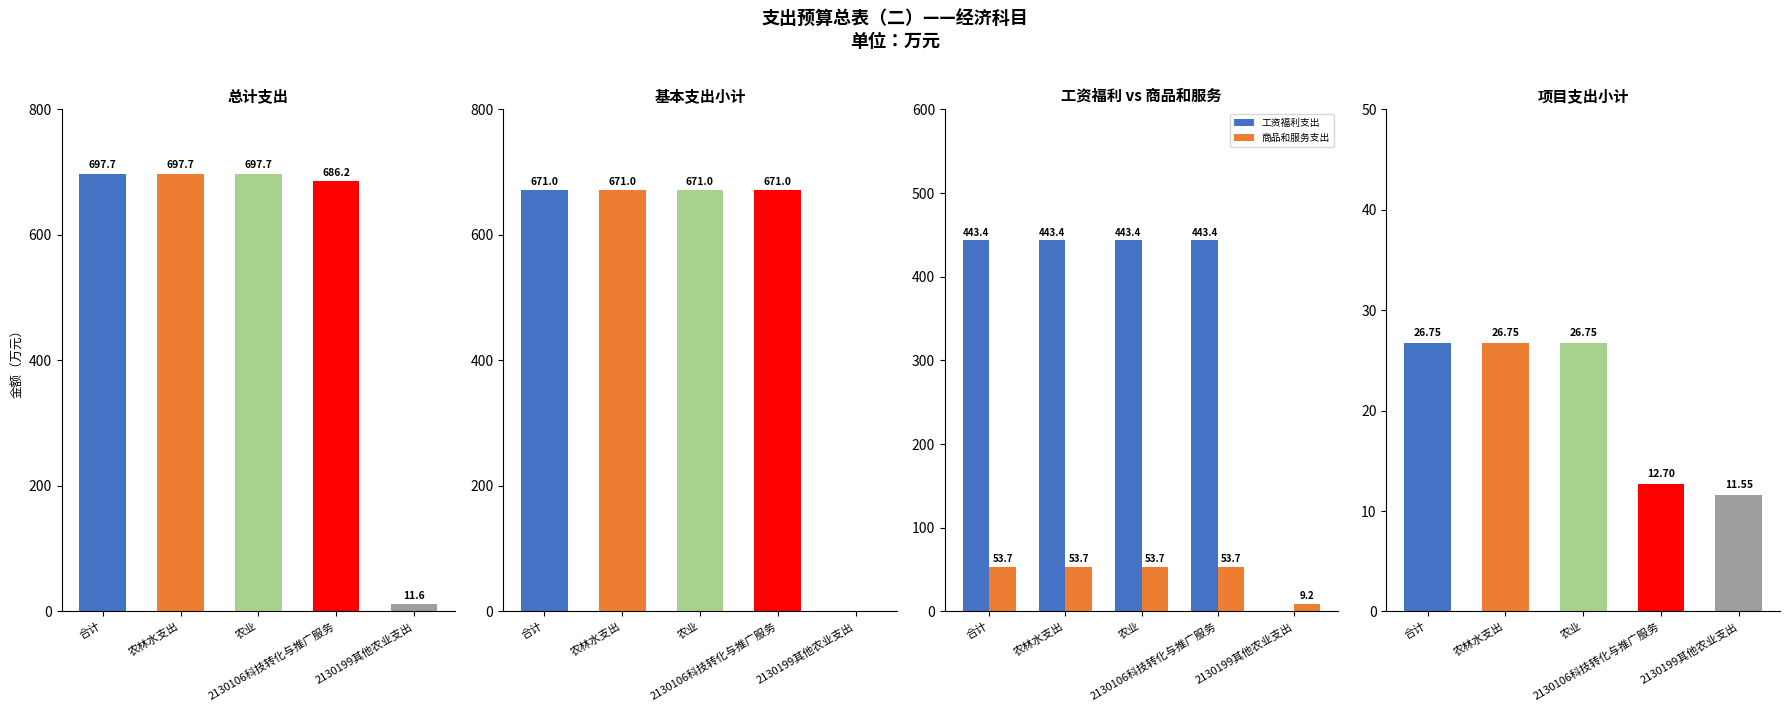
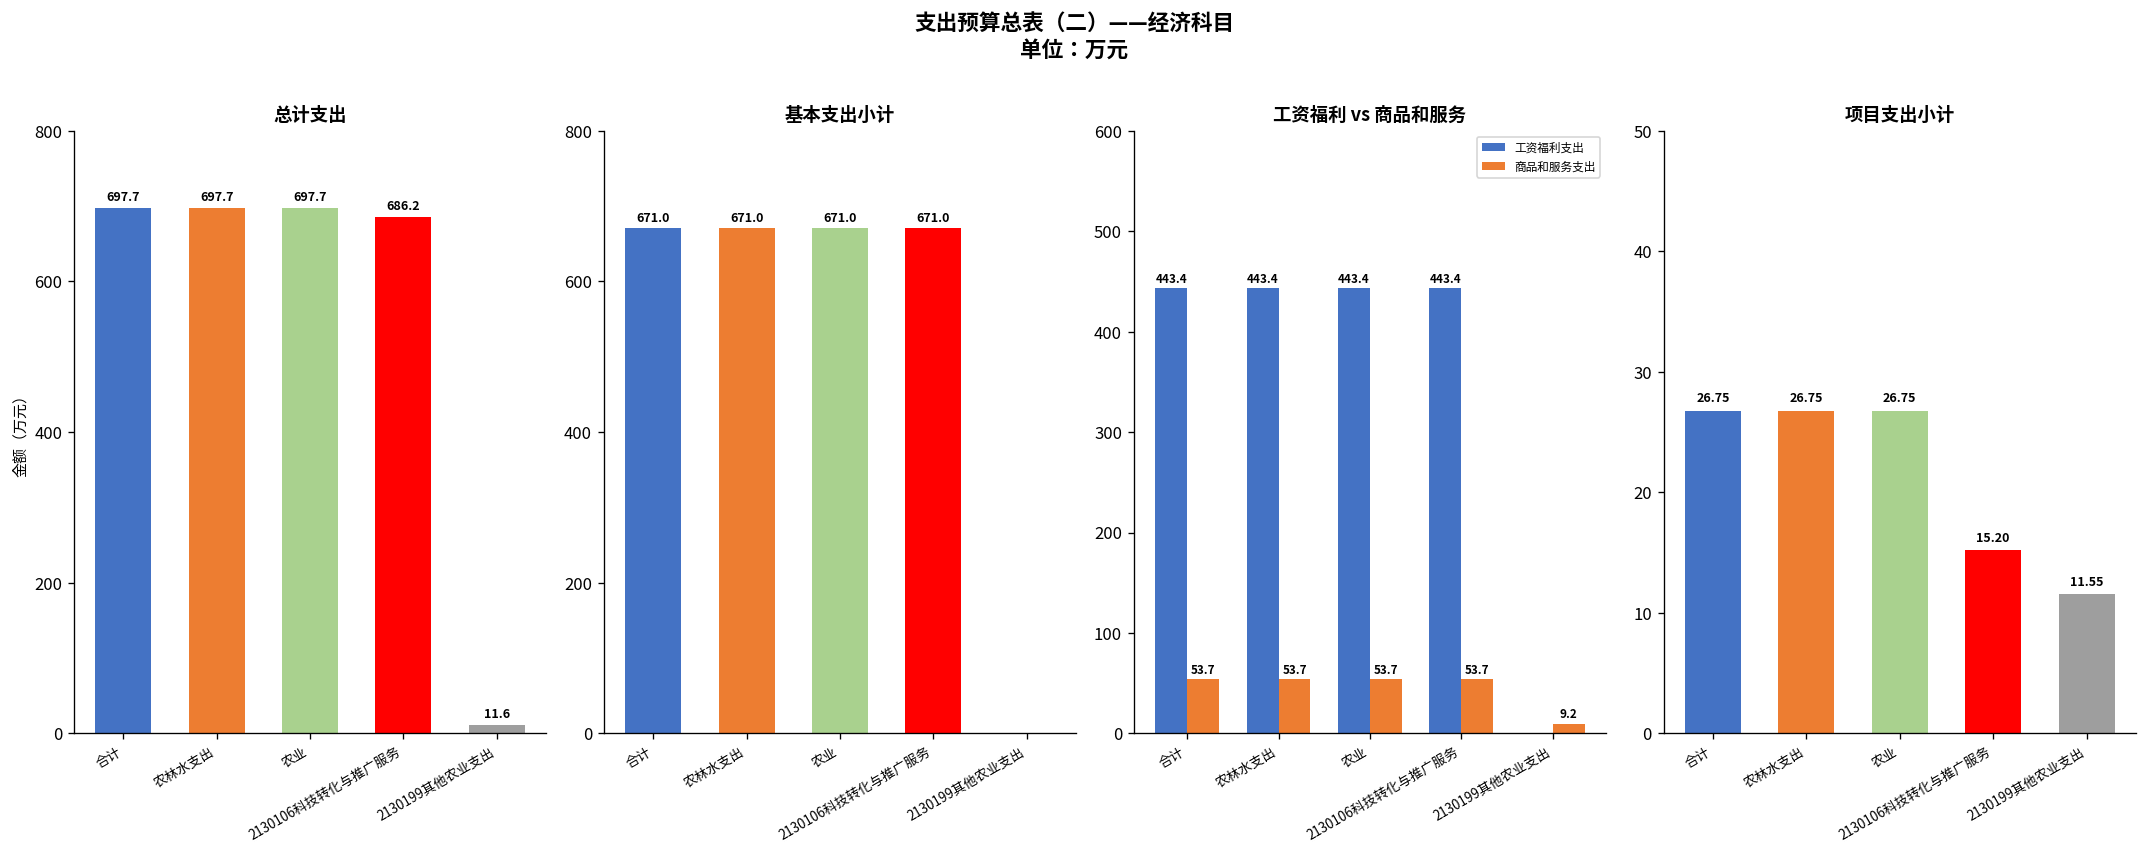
  {
    "总计支出": {
      "合计": 697.7,
      "农林水支出": 697.7,
      "农业": 697.7,
      "2130106科技转化与推广服务": 686.2,
      "2130199其他农业支出": 11.6
    },
    "基本支出小计": {
      "合计": 671.0,
      "农林水支出": 671.0,
      "农业": 671.0,
      "2130106科技转化与推广服务": 671.0
    },
    "工资福利 vs 商品和服务": {
      "工资福利支出": {
        "合计": 443.4,
        "农林水支出": 443.4,
        "农业": 443.4,
        "2130106科技转化与推广服务": 443.4
      },
      "商品和服务支出": {
        "合计": 53.7,
        "农林水支出": 53.7,
        "农业": 53.7,
        "2130106科技转化与推广服务": 53.7,
        "2130199其他农业支出": 9.2
      }
    },
    "项目支出小计": {
      "合计": 26.75,
      "农林水支出": 26.75,
      "农业": 26.75,
-     "2130106科技转化与推广服务": 12.70,
+     "2130106科技转化与推广服务": 15.20,
      "2130199其他农业支出": 11.55
    }
  }
